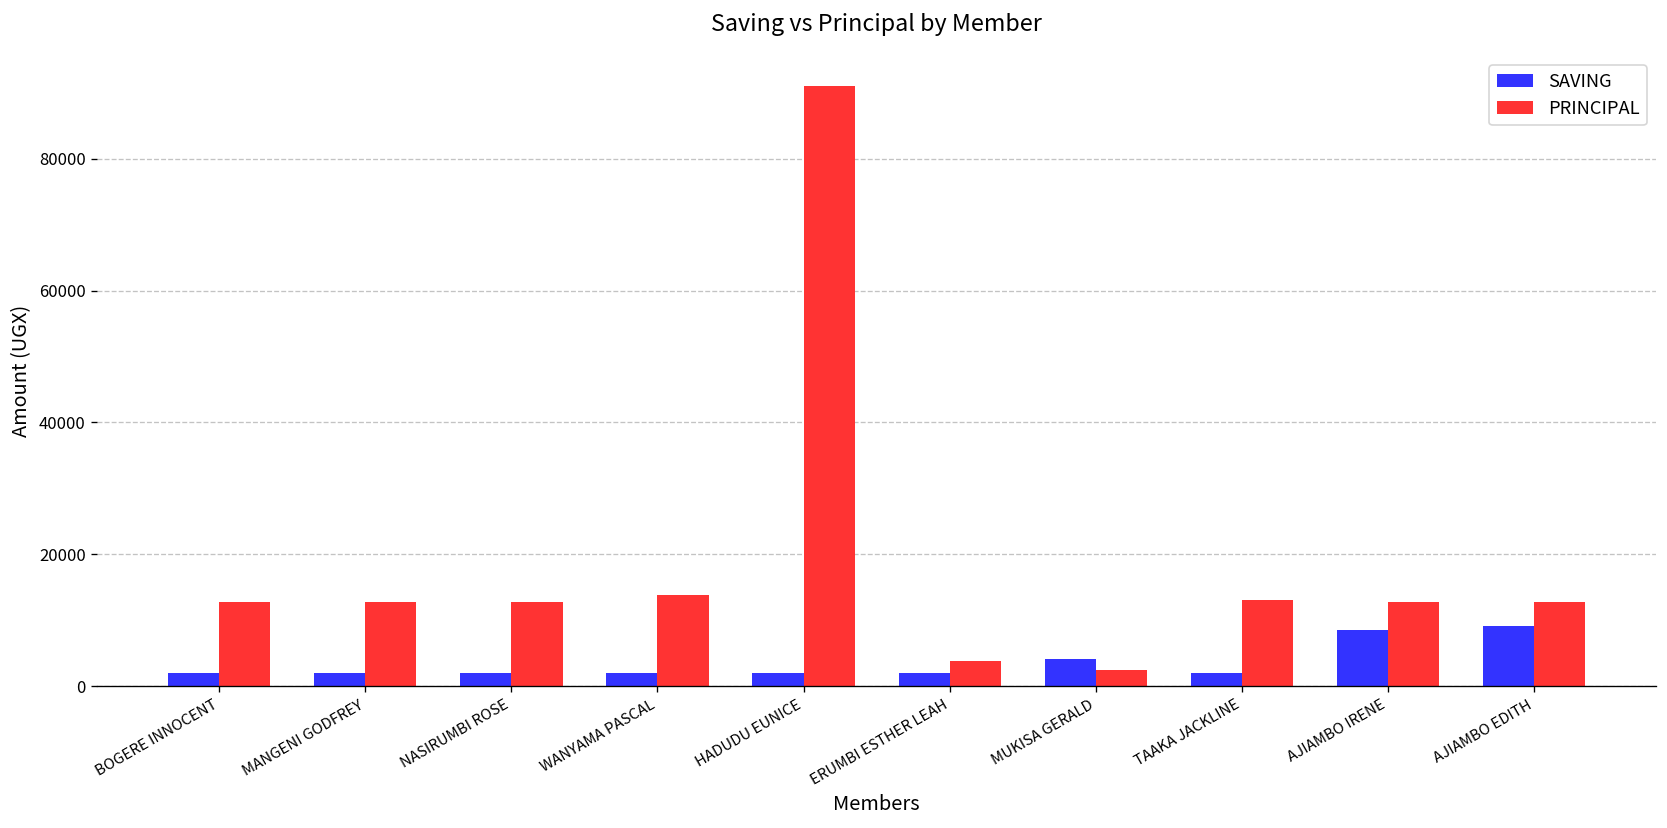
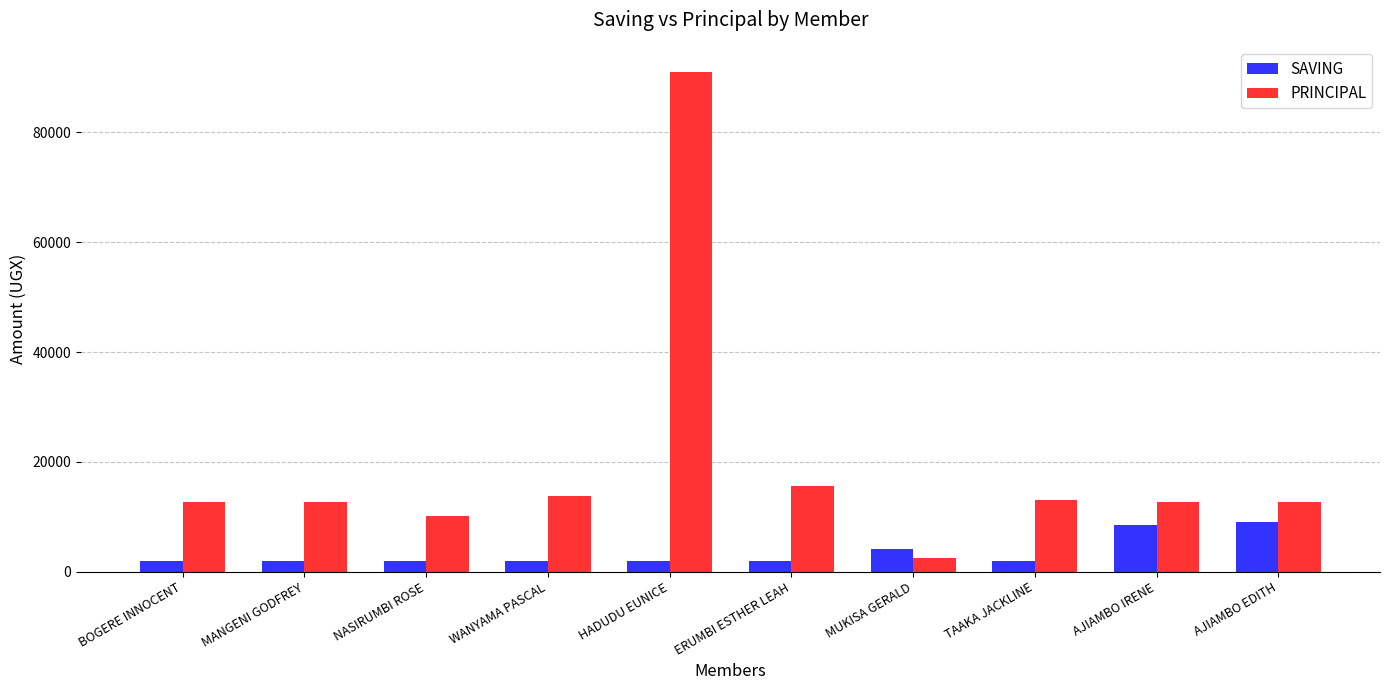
  {
    "SAVING": {
      "BOGERE INNOCENT": 2000,
      "MANGENI GODFREY": 2000,
      "NASIRUMBI ROSE": 2000,
      "WANYAMA PASCAL": 2000,
      "HADUDU EUNICE": 2000,
      "ERUMBI ESTHER LEAH": 2000,
      "MUKISA GERALD": 4000,
      "TAAKA JACKLINE": 2000,
      "AJIAMBO IRENE": 9000,
      "AJIAMBO EDITH": 9000
    },
    "PRINCIPAL": {
      "BOGERE INNOCENT": 13000,
      "MANGENI GODFREY": 13000,
-     "NASIRUMBI ROSE": 13000,
+     "NASIRUMBI ROSE": 10000,
      "WANYAMA PASCAL": 14000,
      "HADUDU EUNICE": 91000,
-     "ERUMBI ESTHER LEAH": 4000,
+     "ERUMBI ESTHER LEAH": 16000,
      "MUKISA GERALD": 2000,
      "TAAKA JACKLINE": 13000,
      "AJIAMBO IRENE": 13000,
      "AJIAMBO EDITH": 13000
    }
  }
